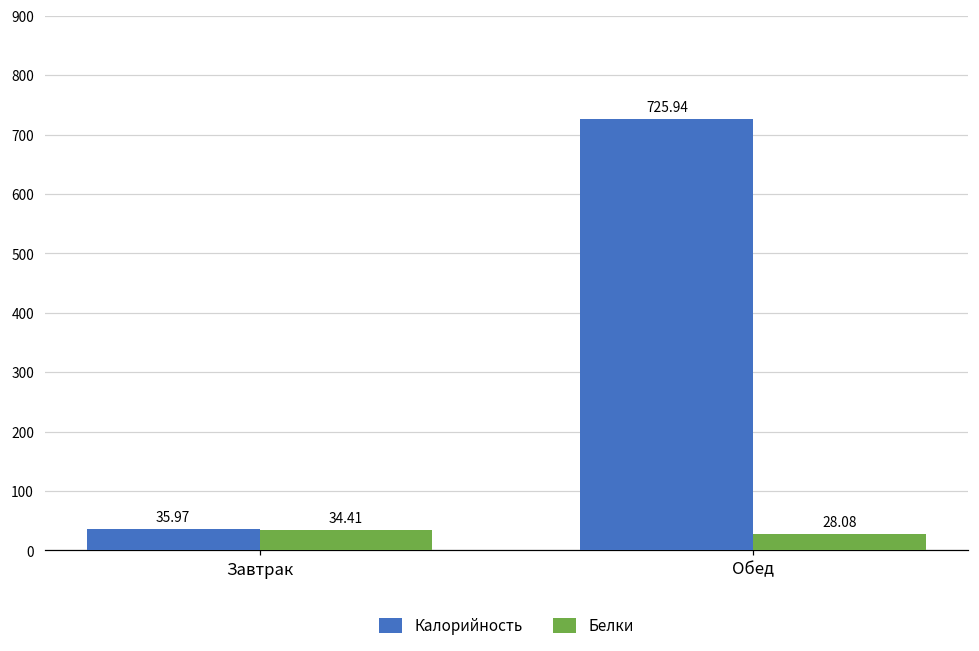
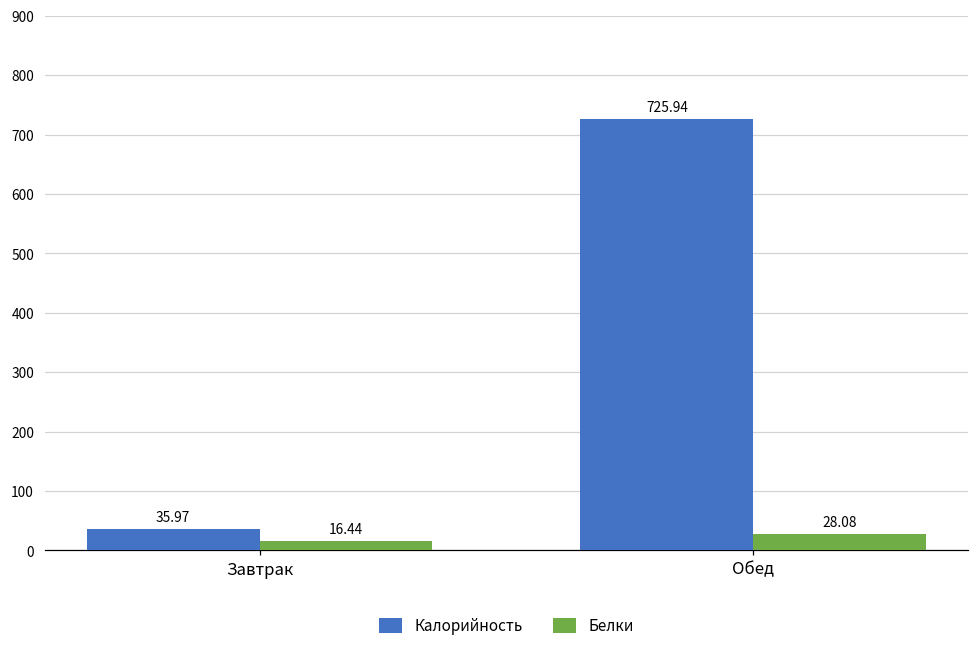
  {
    "Калорийность": {
      "Завтрак": 35.97,
      "Обед": 725.94
    },
    "Белки": {
-     "Завтрак": 34.41,
+     "Завтрак": 16.44,
      "Обед": 28.08
    }
  }
